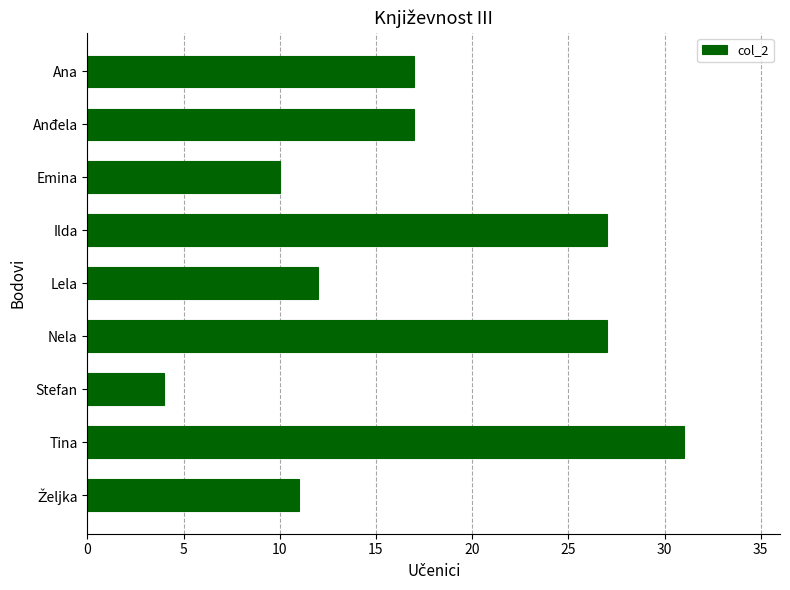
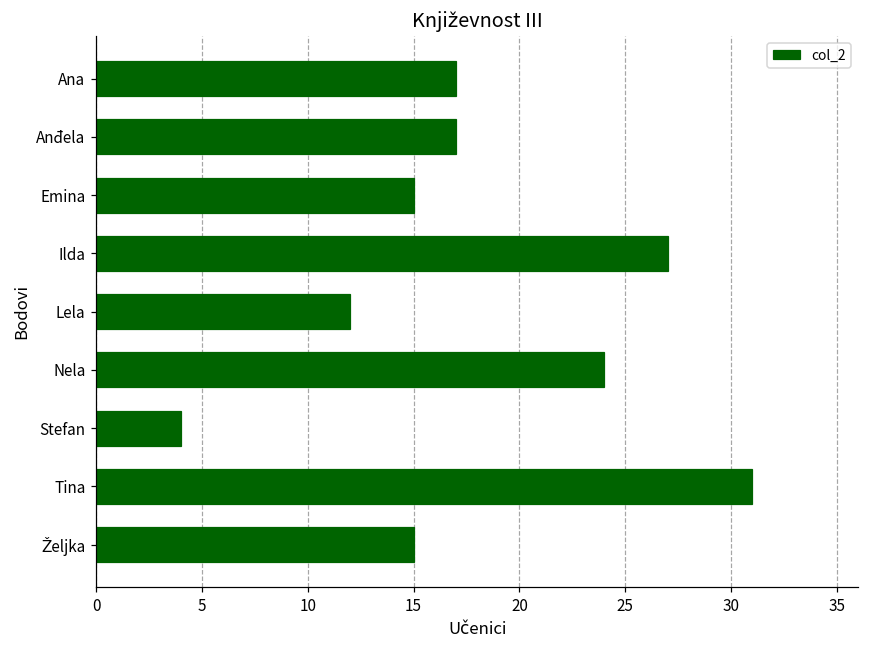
  {
    "Ana": 17,
    "Anđela": 17,
-   "Emina": 10,
+   "Emina": 15,
    "Ilda": 27,
    "Lela": 12,
-   "Nela": 27,
+   "Nela": 24,
    "Stefan": 4,
    "Tina": 31,
-   "Željka": 11
+   "Željka": 15
  }
